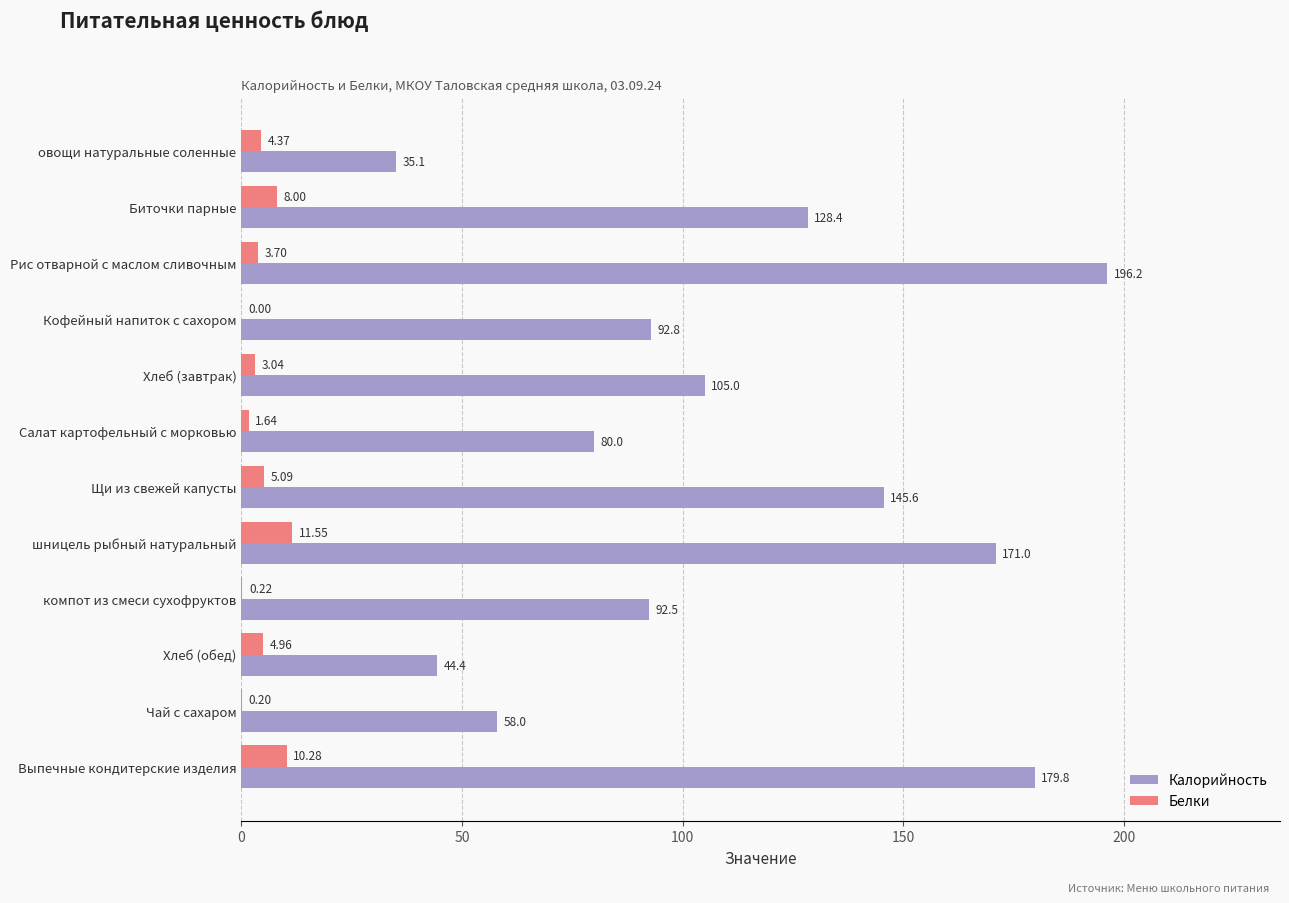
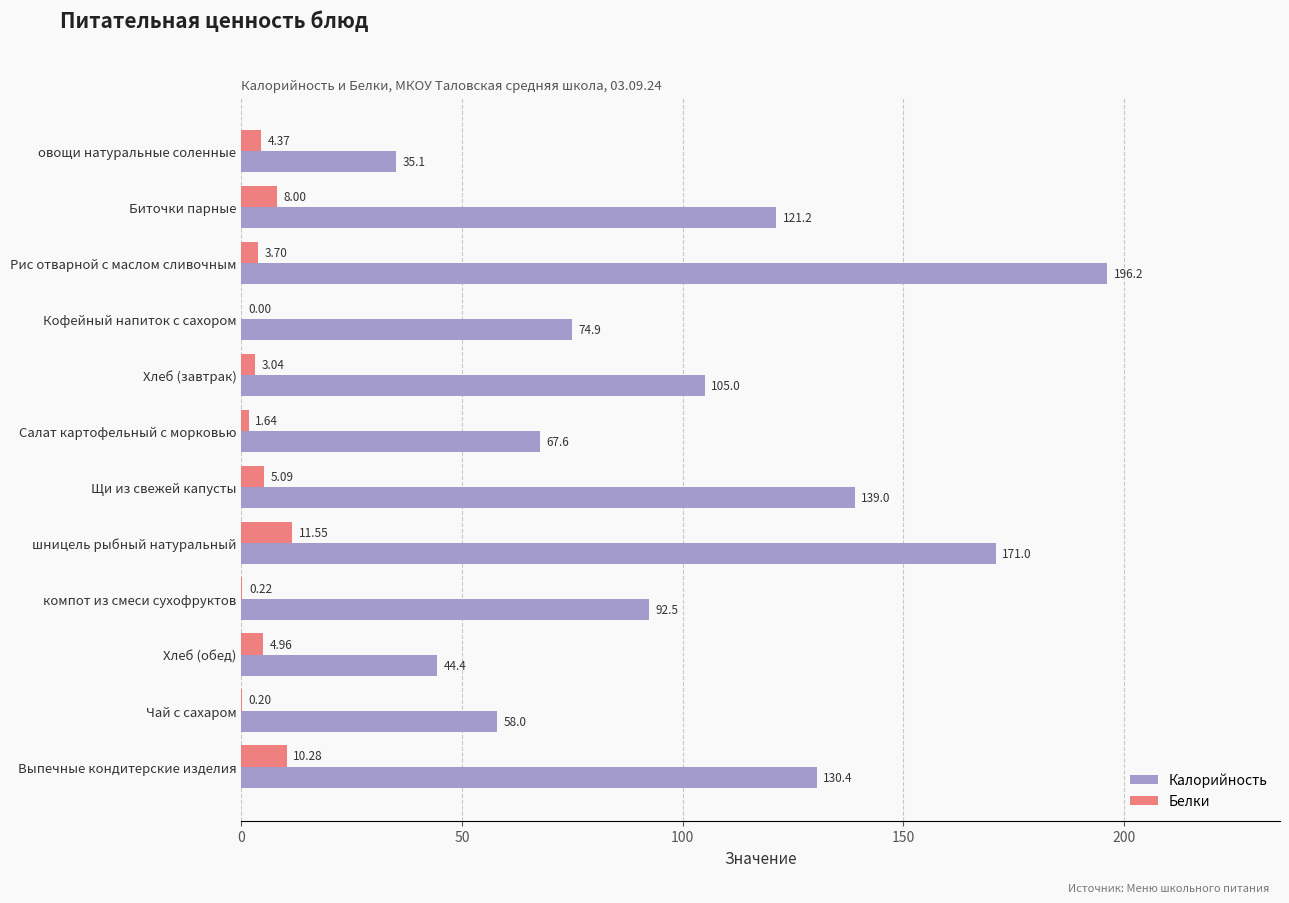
  {
    "Калорийность": {
      "овощи натуральные соленные": 35.1,
-     "Биточки парные": 128.4,
+     "Биточки парные": 121.2,
      "Рис отварной с маслом сливочным": 196.2,
-     "Кофейный напиток с сахором": 92.8,
+     "Кофейный напиток с сахором": 74.9,
      "Хлеб (завтрак)": 105.0,
-     "Салат картофельный с морковью": 80.0,
-     "Щи из свежей капусты": 145.6,
+     "Салат картофельный с морковью": 67.6,
+     "Щи из свежей капусты": 139.0,
      "шницель рыбный натуральный": 171.0,
      "компот из смеси сухофруктов": 92.5,
      "Хлеб (обед)": 44.4,
      "Чай с сахаром": 58.0,
-     "Выпечные кондитерские изделия": 179.8
+     "Выпечные кондитерские изделия": 130.4
    },
    "Белки": {
      "овощи натуральные соленные": 4.37,
      "Биточки парные": 8.00,
      "Рис отварной с маслом сливочным": 3.70,
      "Кофейный напиток с сахором": 0.00,
      "Хлеб (завтрак)": 3.04,
      "Салат картофельный с морковью": 1.64,
      "Щи из свежей капусты": 5.09,
      "шницель рыбный натуральный": 11.55,
      "компот из смеси сухофруктов": 0.22,
      "Хлеб (обед)": 4.96,
      "Чай с сахаром": 0.20,
      "Выпечные кондитерские изделия": 10.28
    }
  }
